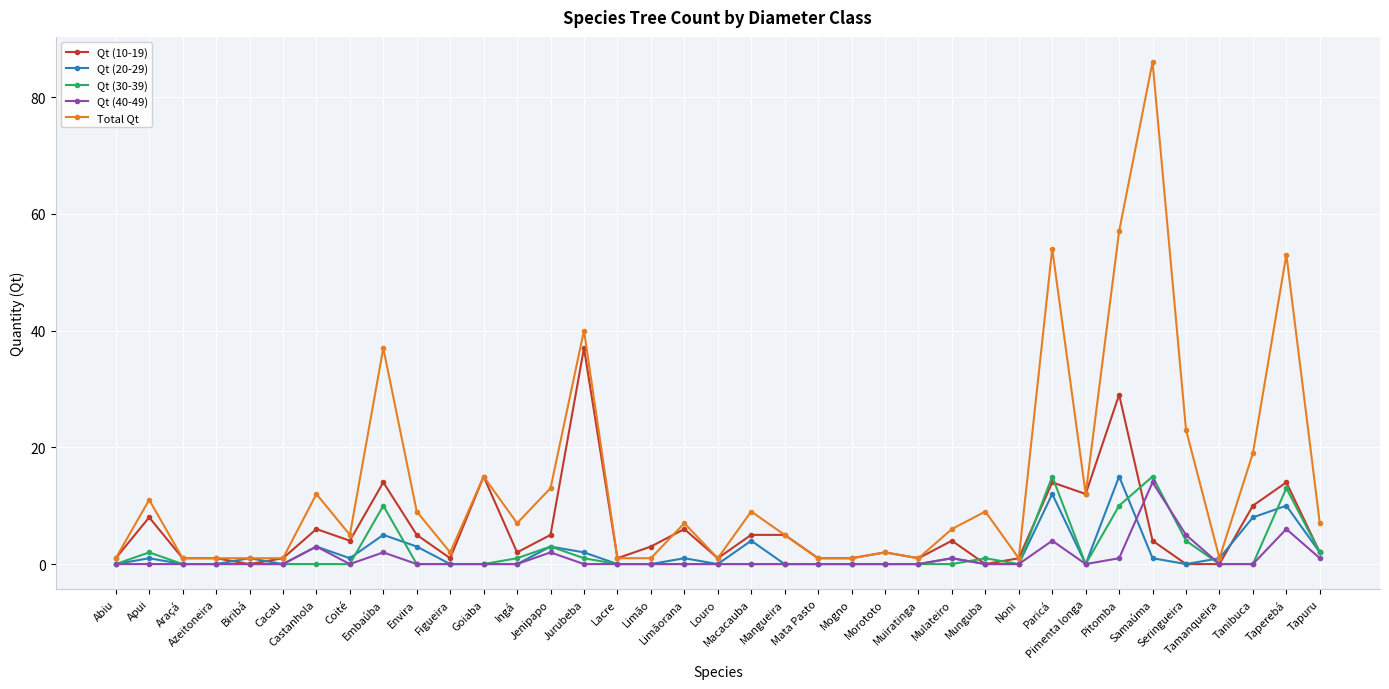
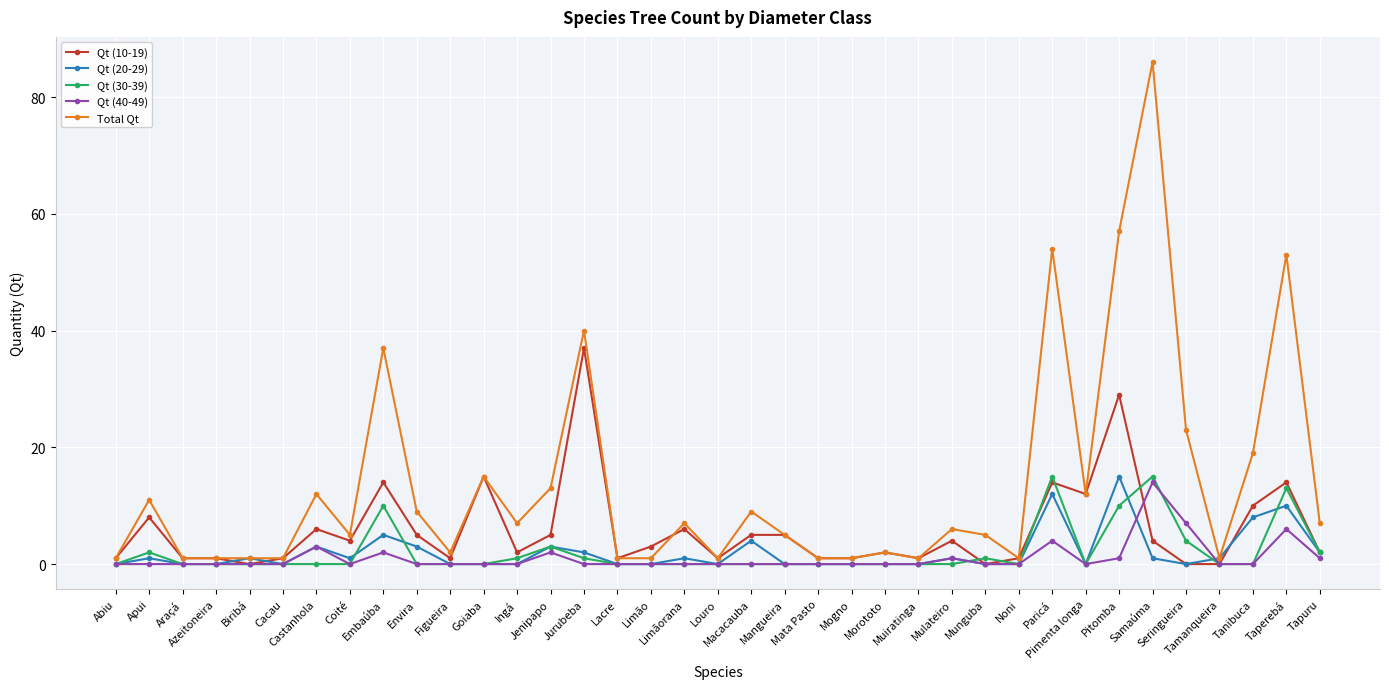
  {
    "Qt (10-19)": {
      "Apui": 8,
      "Castanhola": 6,
      "Coité": 4,
      "Embaúba": 14,
      "Envira": 5,
      "Figueira": 1,
      "Ingá": 2,
      "Jenipapo": 5,
      "Jurubeba": 37,
      "Limão": 3,
      "Limãorana": 6,
      "Macacauba": 5,
      "Mulateiro": 4,
      "Paricá": 14,
      "Pitomba": 29,
      "Samaúma": 4,
      "Tanibuca": 10,
      "Taperebá": 14
    },
    "Qt (20-29)": {
      "Apui": 1,
      "Coité": 1,
      "Embaúba": 5,
      "Envira": 3,
      "Jurubeba": 2,
      "Limãorana": 1,
      "Macacauba": 4,
      "Paricá": 12,
      "Pitomba": 15,
      "Samaúma": 1,
      "Tanibuca": 8,
      "Taperebá": 10
    },
    "Qt (30-39)": {
      "Apui": 2,
      "Castanhola": 0,
      "Embaúba": 10,
      "Ingá": 1,
      "Jurubeba": 1,
      "Mulateiro": 0,
      "Munguba": 1,
      "Paricá": 15,
      "Pitomba": 10,
      "Samaúma": 15,
      "Seringueira": 4,
      "Taperebá": 13
    },
    "Qt (40-49)": {
      "Apui": 0,
      "Embaúba": 2,
      "Jenipapo": 2,
      "Jurubeba": 0,
      "Paricá": 4,
      "Pitomba": 1,
      "Samaúma": 14,
-     "Seringueira": 5,
+     "Seringueira": 7,
      "Taperebá": 6,
      "Tapuru": 1
    },
    "Total Qt": {
      "Apui": 11,
      "Castanhola": 12,
      "Coité": 5,
      "Embaúba": 37,
      "Envira": 9,
      "Figueira": 2,
      "Ingá": 7,
      "Jenipapo": 13,
      "Jurubeba": 40,
      "Limão": 1,
      "Limãorana": 7,
      "Macacauba": 9,
      "Mulateiro": 6,
-     "Munguba": 9,
+     "Munguba": 5,
      "Paricá": 54,
      "Pitomba": 57,
      "Samaúma": 86,
      "Seringueira": 23,
      "Tanibuca": 19,
      "Taperebá": 53,
      "Tapuru": 7
    }
  }
